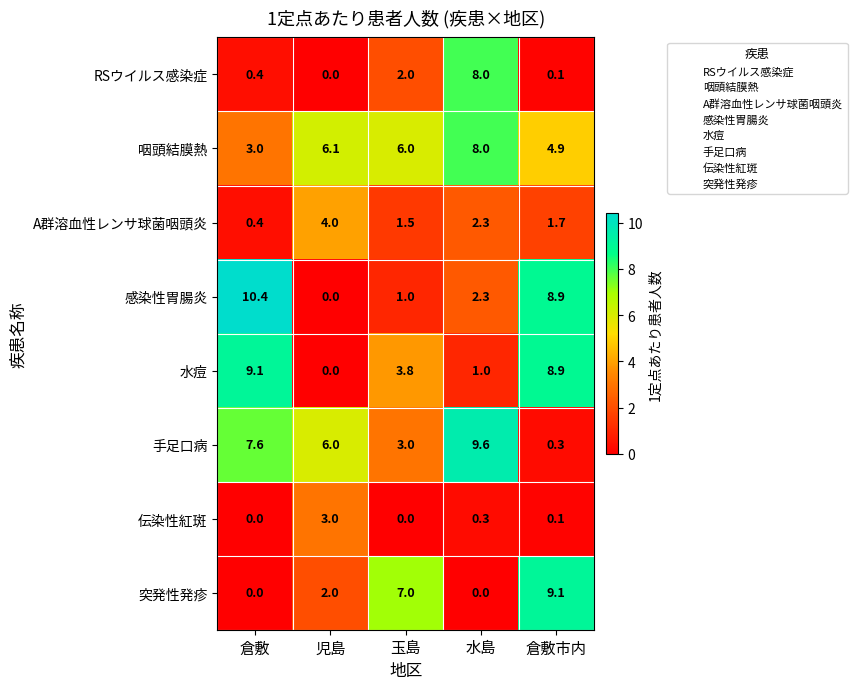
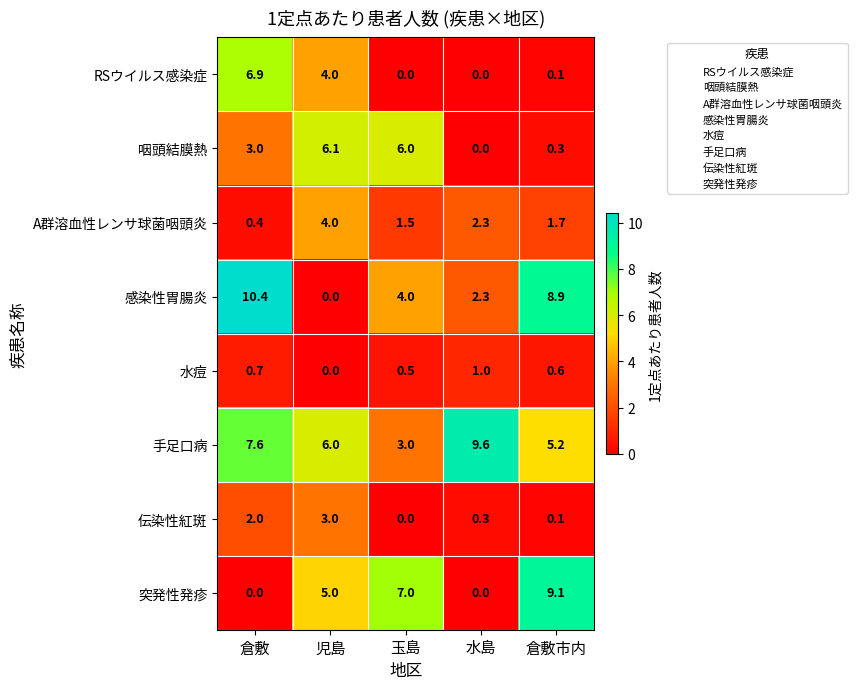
  {
    "RSウイルス感染症": {
-     "倉敷": 0.4,
-     "児島": 0.0,
-     "玉島": 2.0,
-     "水島": 8.0,
+     "倉敷": 6.9,
+     "児島": 4.0,
+     "玉島": 0.0,
+     "水島": 0.0,
      "倉敷市内": 0.1
    },
    "咽頭結膜熱": {
      "倉敷": 3.0,
      "児島": 6.1,
      "玉島": 6.0,
-     "水島": 8.0,
-     "倉敷市内": 4.9
+     "水島": 0.0,
+     "倉敷市内": 0.3
    },
    "A群溶血性レンサ球菌咽頭炎": {
      "倉敷": 0.4,
      "児島": 4.0,
      "玉島": 1.5,
      "水島": 2.3,
      "倉敷市内": 1.7
    },
    "感染性胃腸炎": {
      "倉敷": 10.4,
      "児島": 0.0,
-     "玉島": 1.0,
+     "玉島": 4.0,
      "水島": 2.3,
      "倉敷市内": 8.9
    },
    "水痘": {
-     "倉敷": 9.1,
+     "倉敷": 0.7,
      "児島": 0.0,
-     "玉島": 3.8,
+     "玉島": 0.5,
      "水島": 1.0,
-     "倉敷市内": 8.9
+     "倉敷市内": 0.6
    },
    "手足口病": {
      "倉敷": 7.6,
      "児島": 6.0,
      "玉島": 3.0,
      "水島": 9.6,
-     "倉敷市内": 0.3
+     "倉敷市内": 5.2
    },
    "伝染性紅斑": {
-     "倉敷": 0.0,
+     "倉敷": 2.0,
      "児島": 3.0,
      "玉島": 0.0,
      "水島": 0.3,
      "倉敷市内": 0.1
    },
    "突発性発疹": {
      "倉敷": 0.0,
-     "児島": 2.0,
+     "児島": 5.0,
      "玉島": 7.0,
      "水島": 0.0,
      "倉敷市内": 9.1
    }
  }
